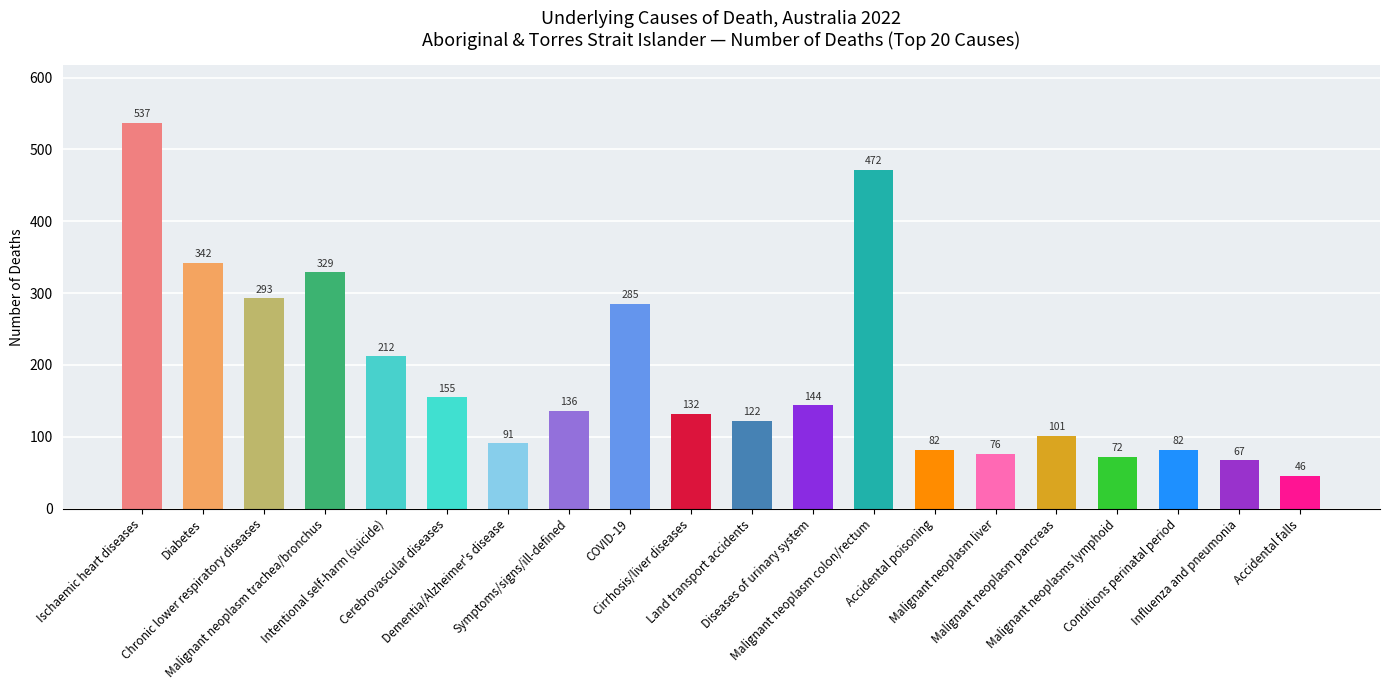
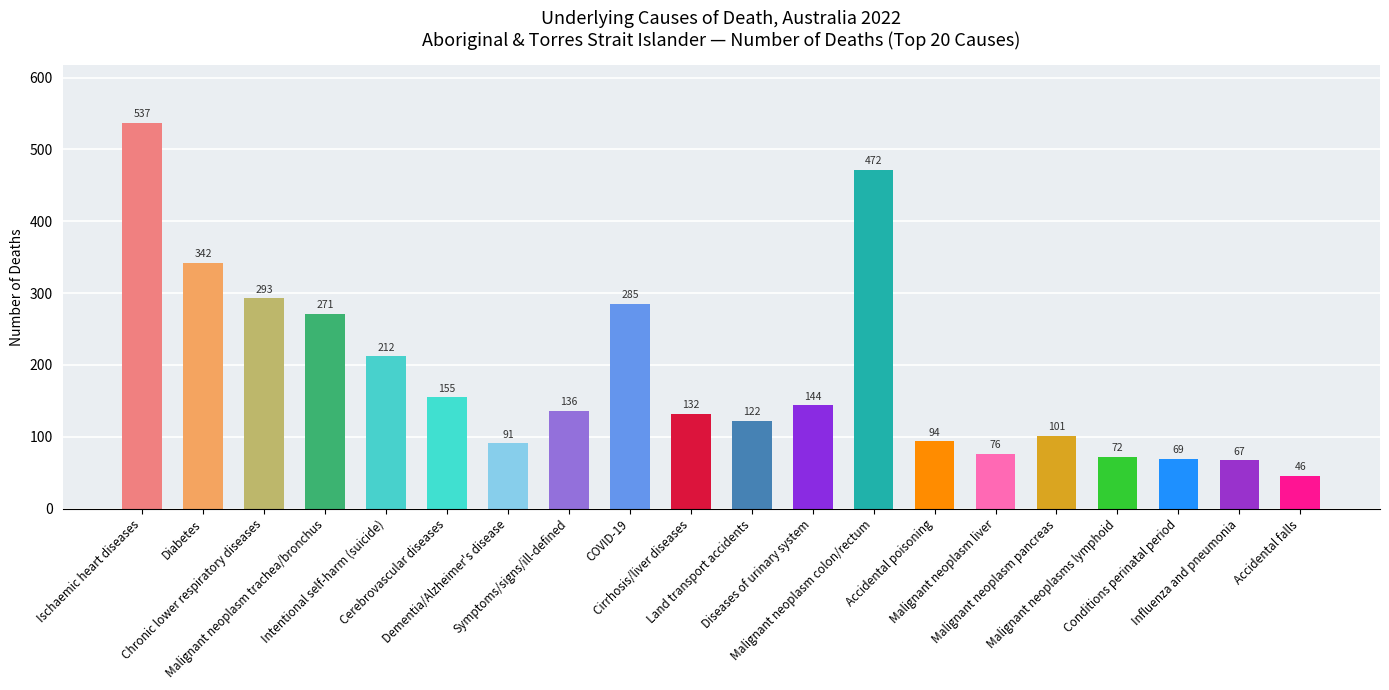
  {
    "Ischaemic heart diseases": 537,
    "Diabetes": 342,
    "Chronic lower respiratory diseases": 293,
-   "Malignant neoplasm trachea/bronchus": 329,
+   "Malignant neoplasm trachea/bronchus": 271,
    "Intentional self-harm (suicide)": 212,
    "Cerebrovascular diseases": 155,
    "Dementia/Alzheimer's disease": 91,
    "Symptoms/signs/ill-defined": 136,
    "COVID-19": 285,
    "Cirrhosis/liver diseases": 132,
    "Land transport accidents": 122,
    "Diseases of urinary system": 144,
    "Malignant neoplasm colon/rectum": 472,
-   "Accidental poisoning": 82,
+   "Accidental poisoning": 94,
    "Malignant neoplasm liver": 76,
    "Malignant neoplasm pancreas": 101,
    "Malignant neoplasms lymphoid": 72,
-   "Conditions perinatal period": 82,
+   "Conditions perinatal period": 69,
    "Influenza and pneumonia": 67,
    "Accidental falls": 46
  }
